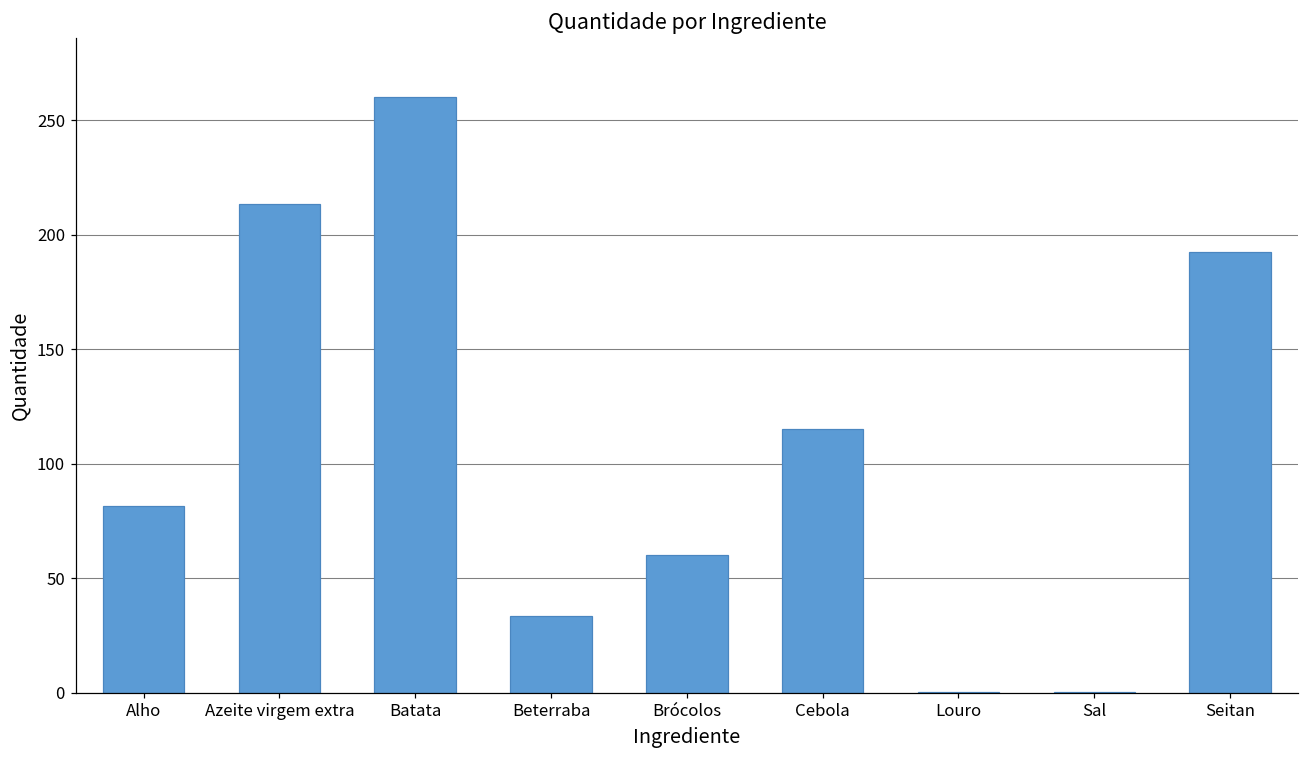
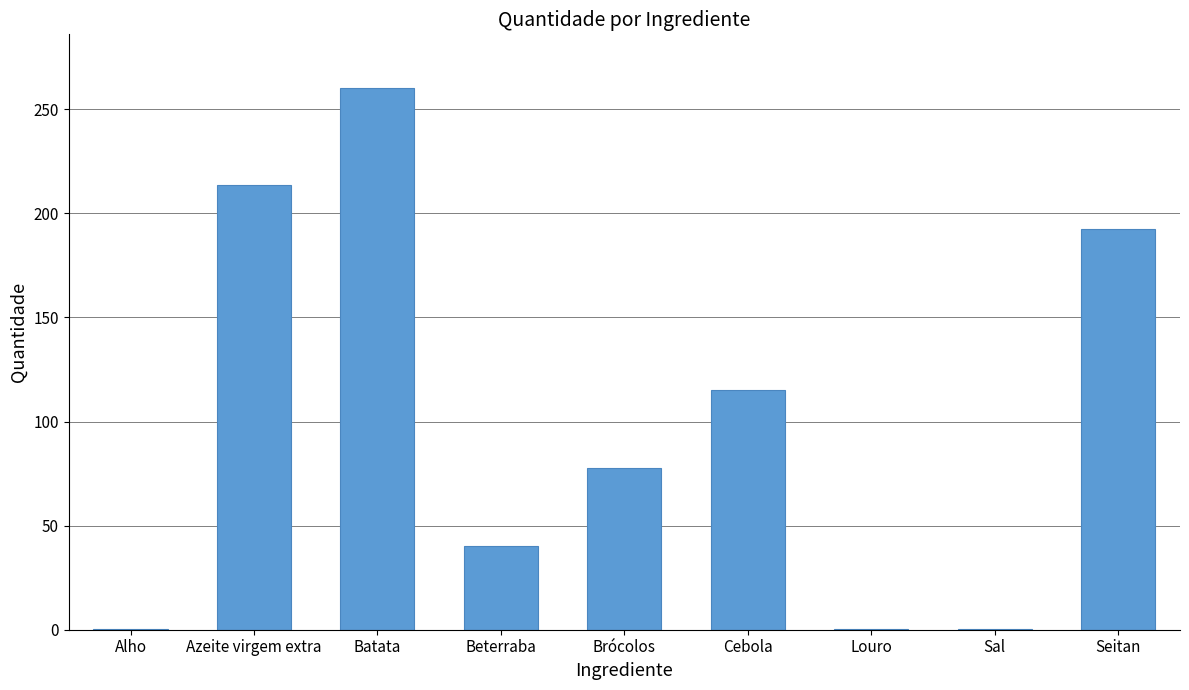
  {
-   "Alho": 82,
+   "Alho": 1,
    "Azeite virgem extra": 214,
    "Batata": 260,
-   "Beterraba": 34,
-   "Brócolos": 60,
+   "Beterraba": 40,
+   "Brócolos": 78,
    "Cebola": 115,
    "Seitan": 192
  }
